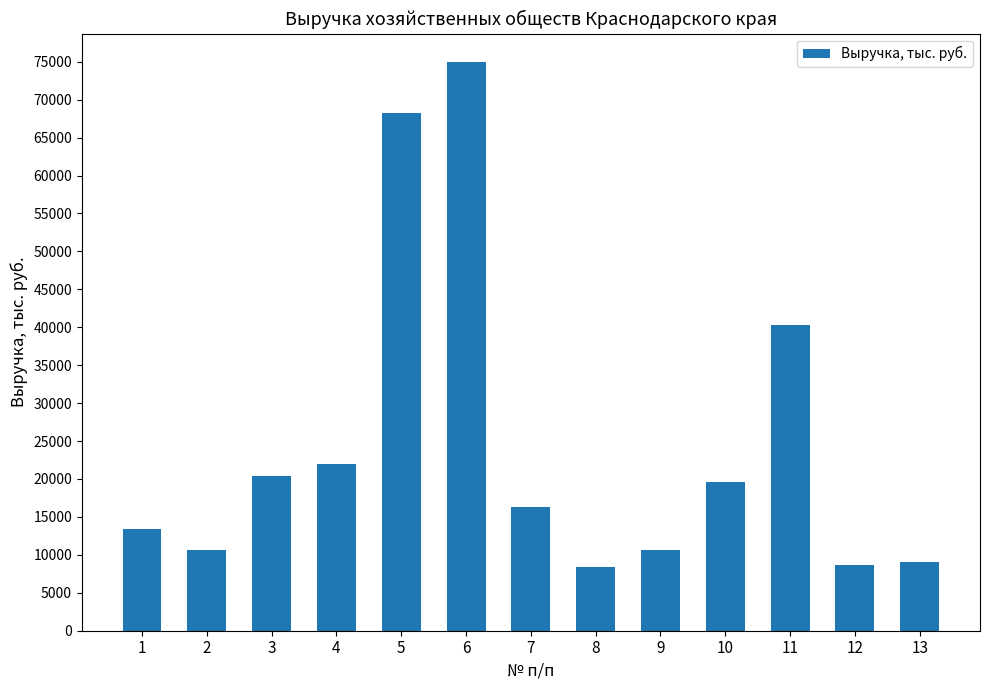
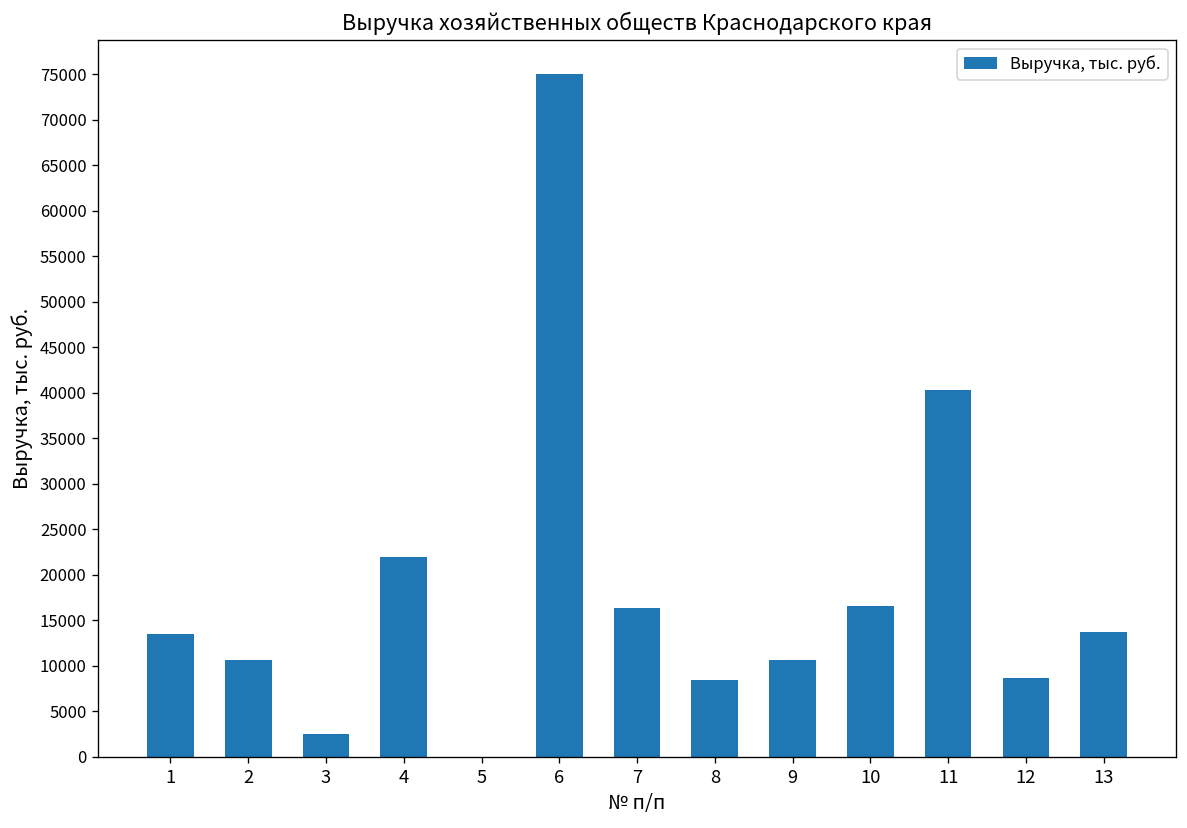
  {
    "1": 13000,
    "2": 11000,
-   "3": 20000,
+   "3": 2000,
    "4": 22000,
-   "5": 68000,
+   "5": 0,
    "6": 75000,
    "7": 16000,
    "8": 8000,
    "9": 11000,
-   "10": 20000,
+   "10": 17000,
    "11": 40000,
    "12": 9000,
-   "13": 9000
+   "13": 14000
  }
